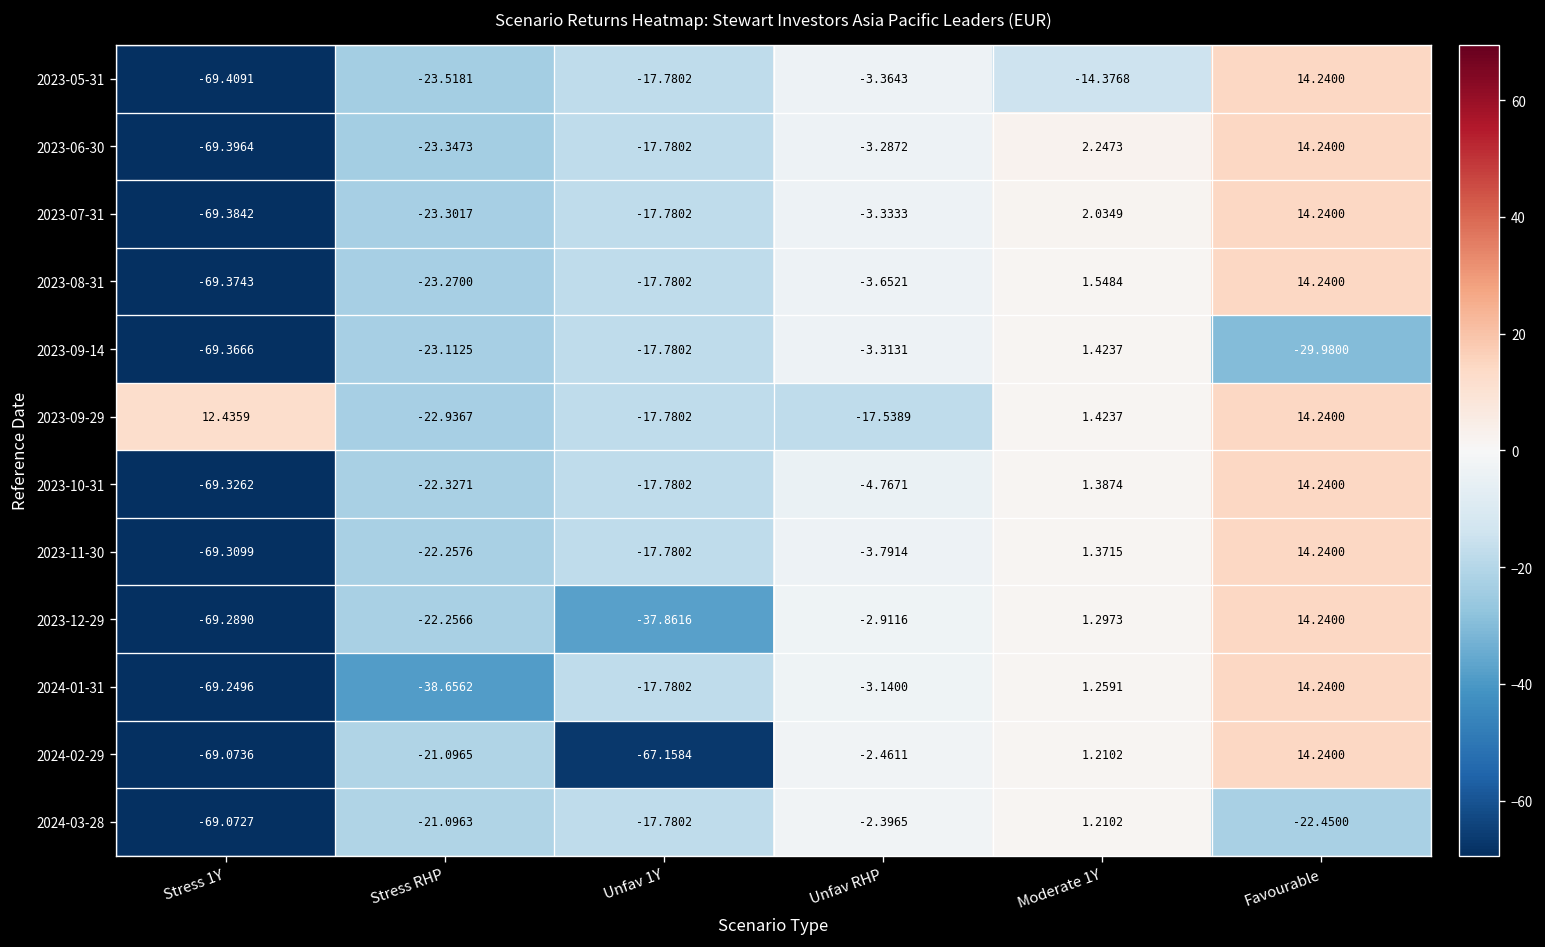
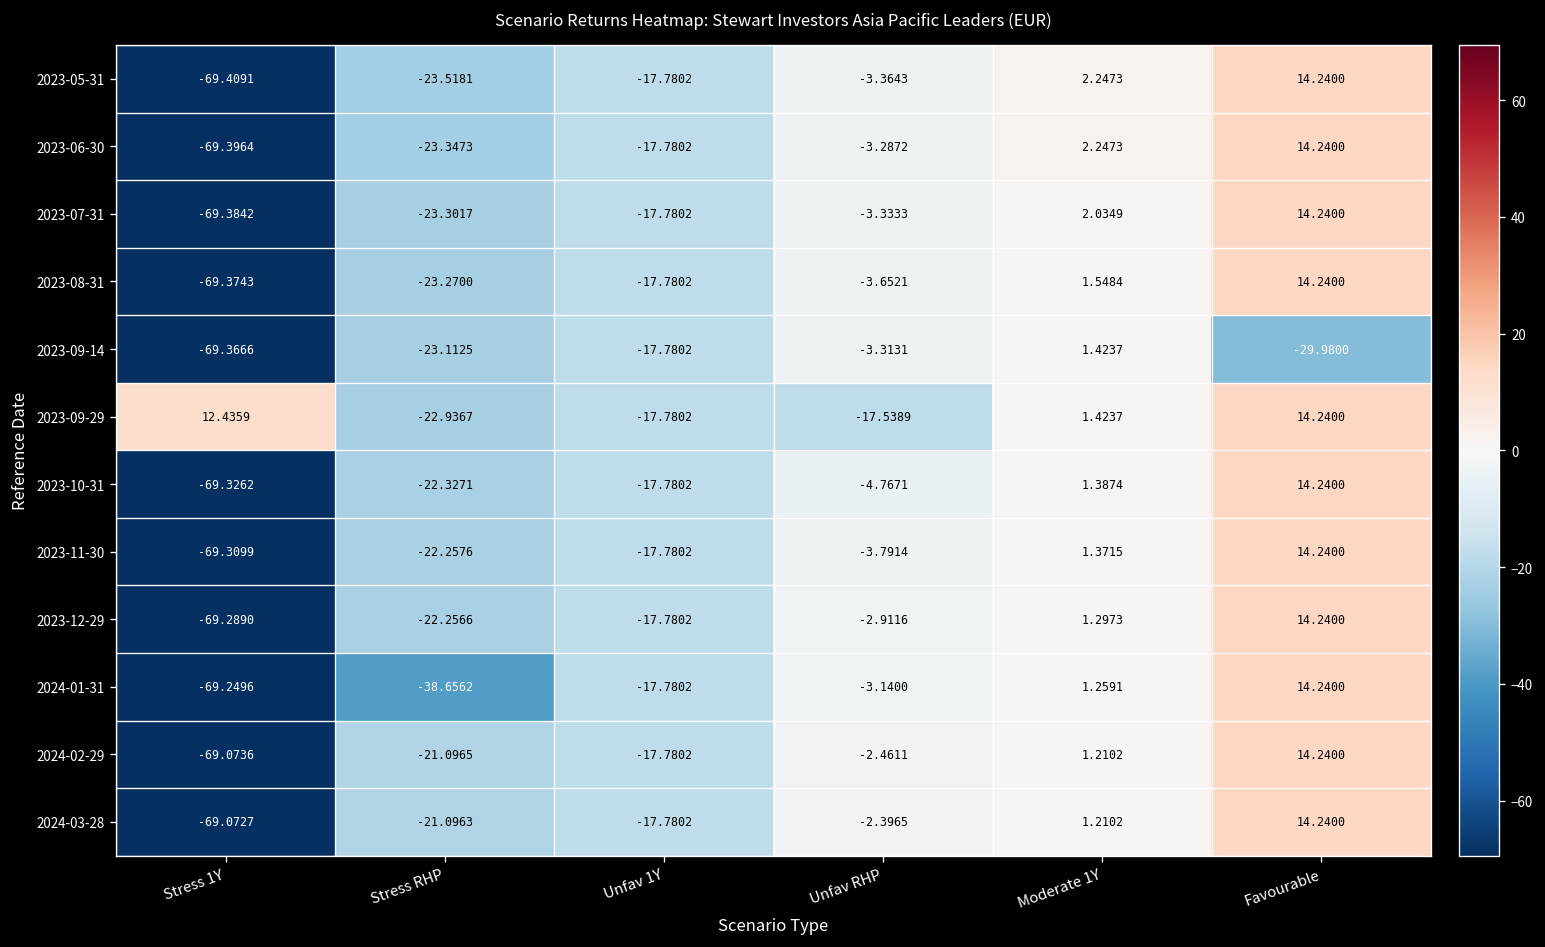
  {
    "2023-05-31": {
      "Stress 1Y": -69.4091,
      "Stress RHP": -23.5181,
      "Unfav 1Y": -17.7802,
      "Unfav RHP": -3.3643,
-     "Moderate 1Y": -14.3768,
+     "Moderate 1Y": 2.2473,
      "Favourable": 14.2400
    },
    "2023-06-30": {
      "Stress 1Y": -69.3964,
      "Stress RHP": -23.3473,
      "Unfav 1Y": -17.7802,
      "Unfav RHP": -3.2872,
      "Moderate 1Y": 2.2473,
      "Favourable": 14.2400
    },
    "2023-07-31": {
      "Stress 1Y": -69.3842,
      "Stress RHP": -23.3017,
      "Unfav 1Y": -17.7802,
      "Unfav RHP": -3.3333,
      "Moderate 1Y": 2.0349,
      "Favourable": 14.2400
    },
    "2023-08-31": {
      "Stress 1Y": -69.3743,
      "Stress RHP": -23.2700,
      "Unfav 1Y": -17.7802,
      "Unfav RHP": -3.6521,
      "Moderate 1Y": 1.5484,
      "Favourable": 14.2400
    },
    "2023-09-14": {
      "Stress 1Y": -69.3666,
      "Stress RHP": -23.1125,
      "Unfav 1Y": -17.7802,
      "Unfav RHP": -3.3131,
      "Moderate 1Y": 1.4237,
      "Favourable": -29.9800
    },
    "2023-09-29": {
      "Stress 1Y": 12.4359,
      "Stress RHP": -22.9367,
      "Unfav 1Y": -17.7802,
      "Unfav RHP": -17.5389,
      "Moderate 1Y": 1.4237,
      "Favourable": 14.2400
    },
    "2023-10-31": {
      "Stress 1Y": -69.3262,
      "Stress RHP": -22.3271,
      "Unfav 1Y": -17.7802,
      "Unfav RHP": -4.7671,
      "Moderate 1Y": 1.3874,
      "Favourable": 14.2400
    },
    "2023-11-30": {
      "Stress 1Y": -69.3099,
      "Stress RHP": -22.2576,
      "Unfav 1Y": -17.7802,
      "Unfav RHP": -3.7914,
      "Moderate 1Y": 1.3715,
      "Favourable": 14.2400
    },
    "2023-12-29": {
      "Stress 1Y": -69.2890,
      "Stress RHP": -22.2566,
-     "Unfav 1Y": -37.8616,
+     "Unfav 1Y": -17.7802,
      "Unfav RHP": -2.9116,
      "Moderate 1Y": 1.2973,
      "Favourable": 14.2400
    },
    "2024-01-31": {
      "Stress 1Y": -69.2496,
      "Stress RHP": -38.6562,
      "Unfav 1Y": -17.7802,
      "Unfav RHP": -3.1400,
      "Moderate 1Y": 1.2591,
      "Favourable": 14.2400
    },
    "2024-02-29": {
      "Stress 1Y": -69.0736,
      "Stress RHP": -21.0965,
-     "Unfav 1Y": -67.1584,
+     "Unfav 1Y": -17.7802,
      "Unfav RHP": -2.4611,
      "Moderate 1Y": 1.2102,
      "Favourable": 14.2400
    },
    "2024-03-28": {
      "Stress 1Y": -69.0727,
      "Stress RHP": -21.0963,
      "Unfav 1Y": -17.7802,
      "Unfav RHP": -2.3965,
      "Moderate 1Y": 1.2102,
-     "Favourable": -22.4500
+     "Favourable": 14.2400
    }
  }
